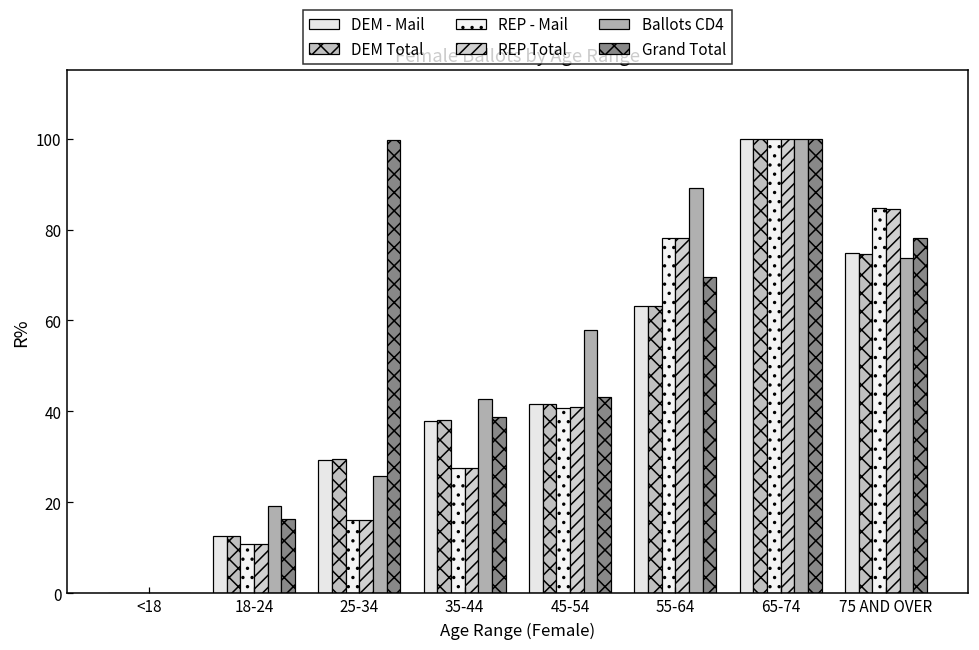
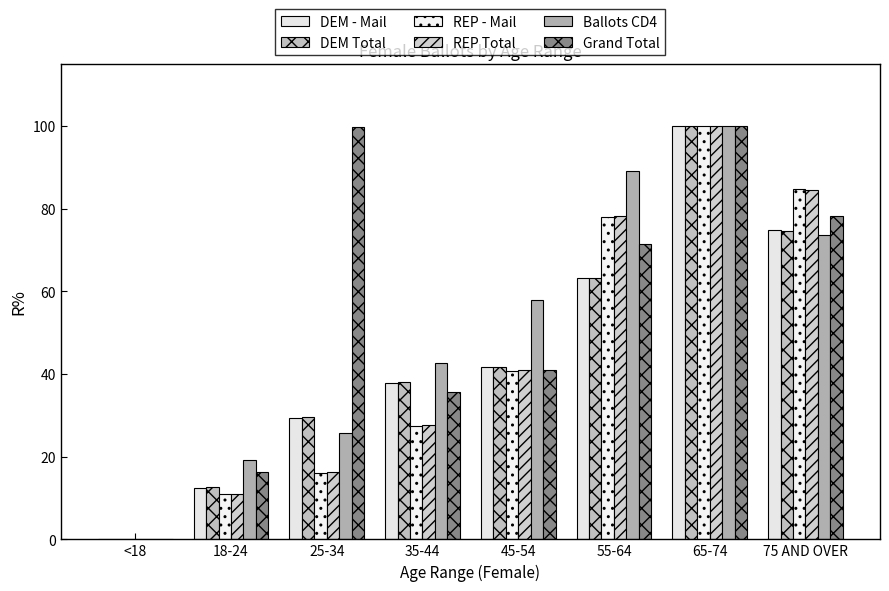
  {
    "Grand Total": {
      "18-24": 16,
      "25-34": 100,
-     "35-44": 39,
-     "45-54": 43,
-     "55-64": 70,
+     "35-44": 36,
+     "45-54": 41,
+     "55-64": 71,
      "65-74": 100,
      "75 AND OVER": 78
    }
  }
